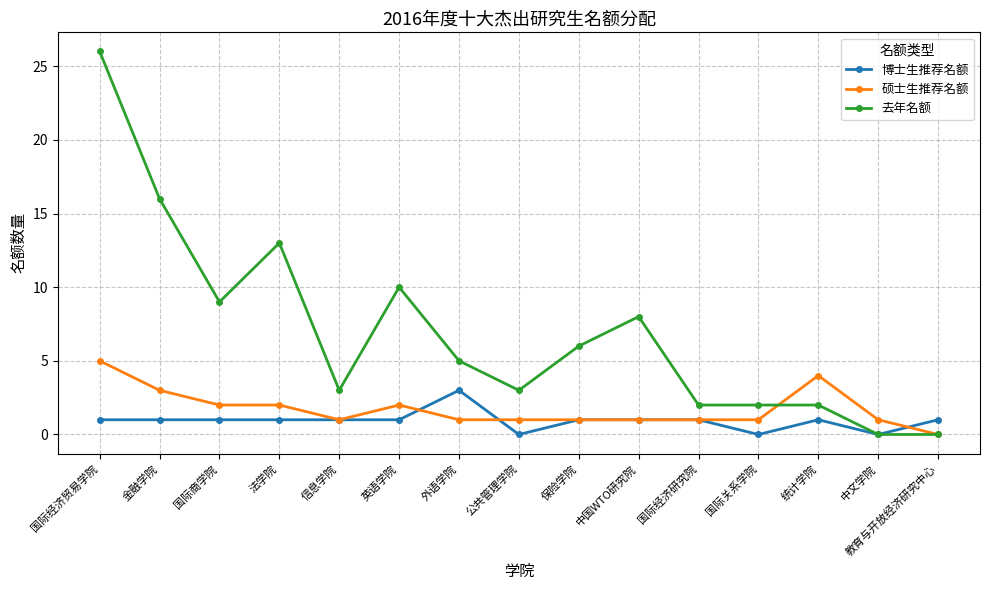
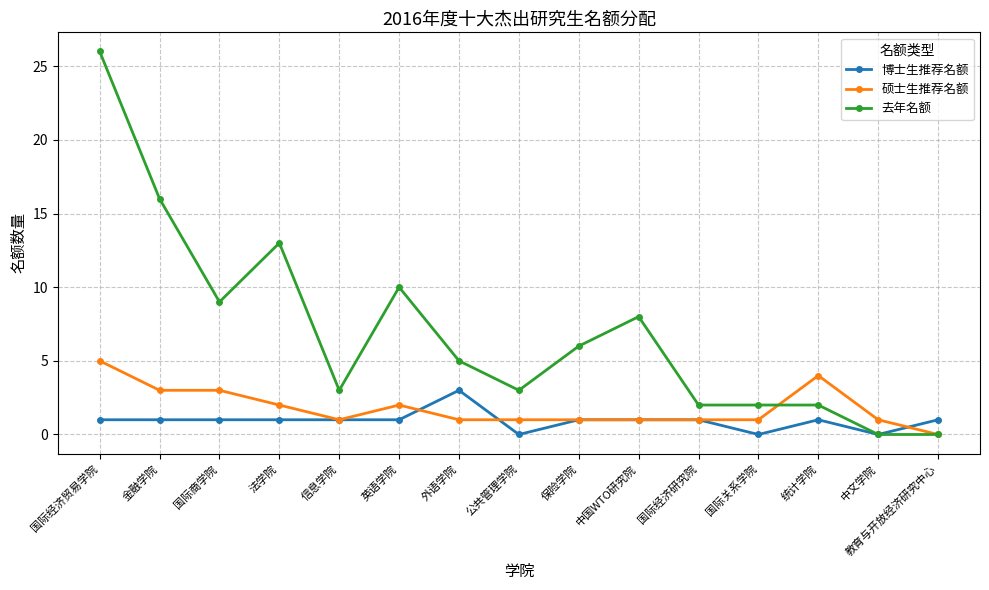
  {
    "博士生推荐名额": {
      "国际经济贸易学院": 1,
      "金融学院": 1,
      "国际商学院": 1,
      "法学院": 1,
      "英语学院": 1,
      "外语学院": 3,
      "公共管理学院": 0,
      "国际关系学院": 0,
      "统计学院": 1,
      "教育与开放经济研究中心": 1
    },
    "硕士生推荐名额": {
      "国际经济贸易学院": 5,
      "金融学院": 3,
-     "国际商学院": 2,
+     "国际商学院": 3,
      "法学院": 2,
      "英语学院": 2,
      "外语学院": 1,
      "公共管理学院": 1,
      "国际关系学院": 1,
      "统计学院": 4,
      "中文学院": 1
    },
    "去年名额": {
      "国际经济贸易学院": 26,
      "金融学院": 16,
      "国际商学院": 9,
      "法学院": 13,
      "信息学院": 3,
      "英语学院": 10,
      "外语学院": 5,
      "公共管理学院": 3,
      "保险学院": 6,
      "中国WTO研究院": 8,
      "国际经济研究院": 2,
      "国际关系学院": 2,
      "统计学院": 2
    }
  }
